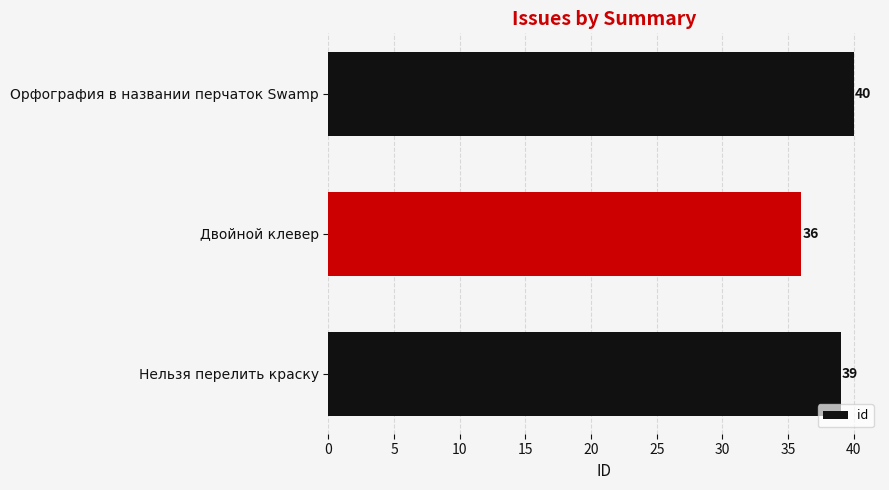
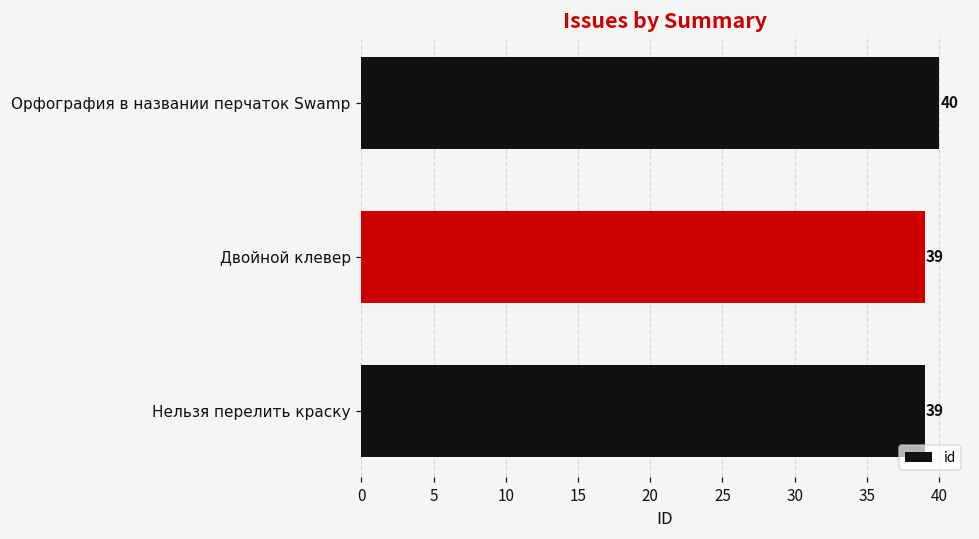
  {
    "Орфография в названии перчаток Swamp": 40,
-   "Двойной клевер": 36,
+   "Двойной клевер": 39,
    "Нельзя перелить краску": 39
  }
